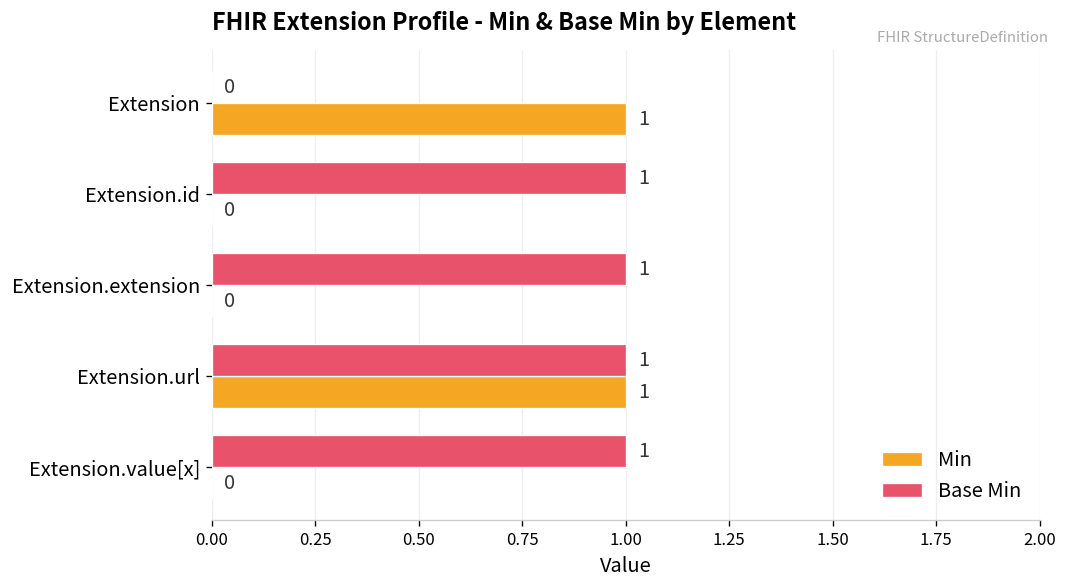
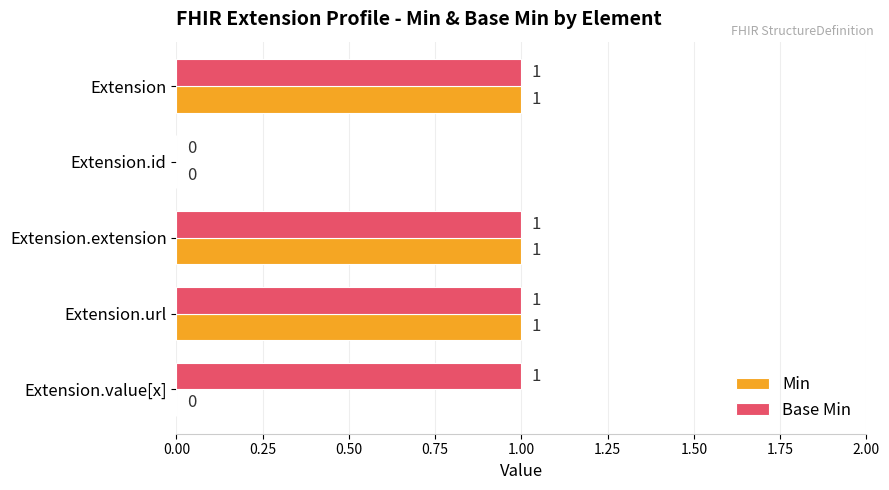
  {
    "Min": {
      "Extension": 1,
      "Extension.id": 0,
-     "Extension.extension": 0,
+     "Extension.extension": 1,
      "Extension.url": 1,
      "Extension.value[x]": 0
    },
    "Base Min": {
-     "Extension": 0,
-     "Extension.id": 1,
+     "Extension": 1,
+     "Extension.id": 0,
      "Extension.extension": 1,
      "Extension.url": 1,
      "Extension.value[x]": 1
    }
  }
